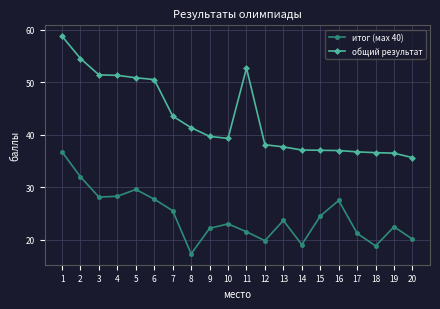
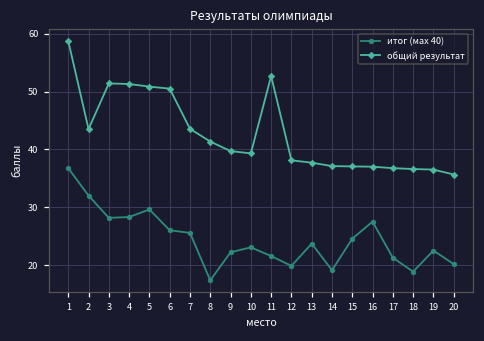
  {
    "итог (мах 40)": {
      "1": 37,
      "2": 32,
      "3": 28,
      "4": 28,
      "5": 30,
-     "6": 28,
+     "6": 26,
      "7": 26,
      "8": 17,
      "9": 22,
      "10": 23,
      "11": 22,
      "12": 20,
      "13": 24,
      "14": 19,
      "15": 25,
      "16": 28,
      "17": 21,
      "18": 19,
      "19": 23,
      "20": 20
    },
    "общий результат": {
      "1": 59,
-     "2": 55,
+     "2": 44,
      "3": 51,
      "4": 51,
      "5": 51,
      "6": 51,
      "7": 44,
      "8": 41,
      "9": 40,
      "10": 39,
      "11": 53,
      "12": 38,
      "13": 38,
      "14": 37,
      "15": 37,
      "16": 37,
      "17": 37,
      "18": 37,
      "19": 37,
      "20": 36
    }
  }
